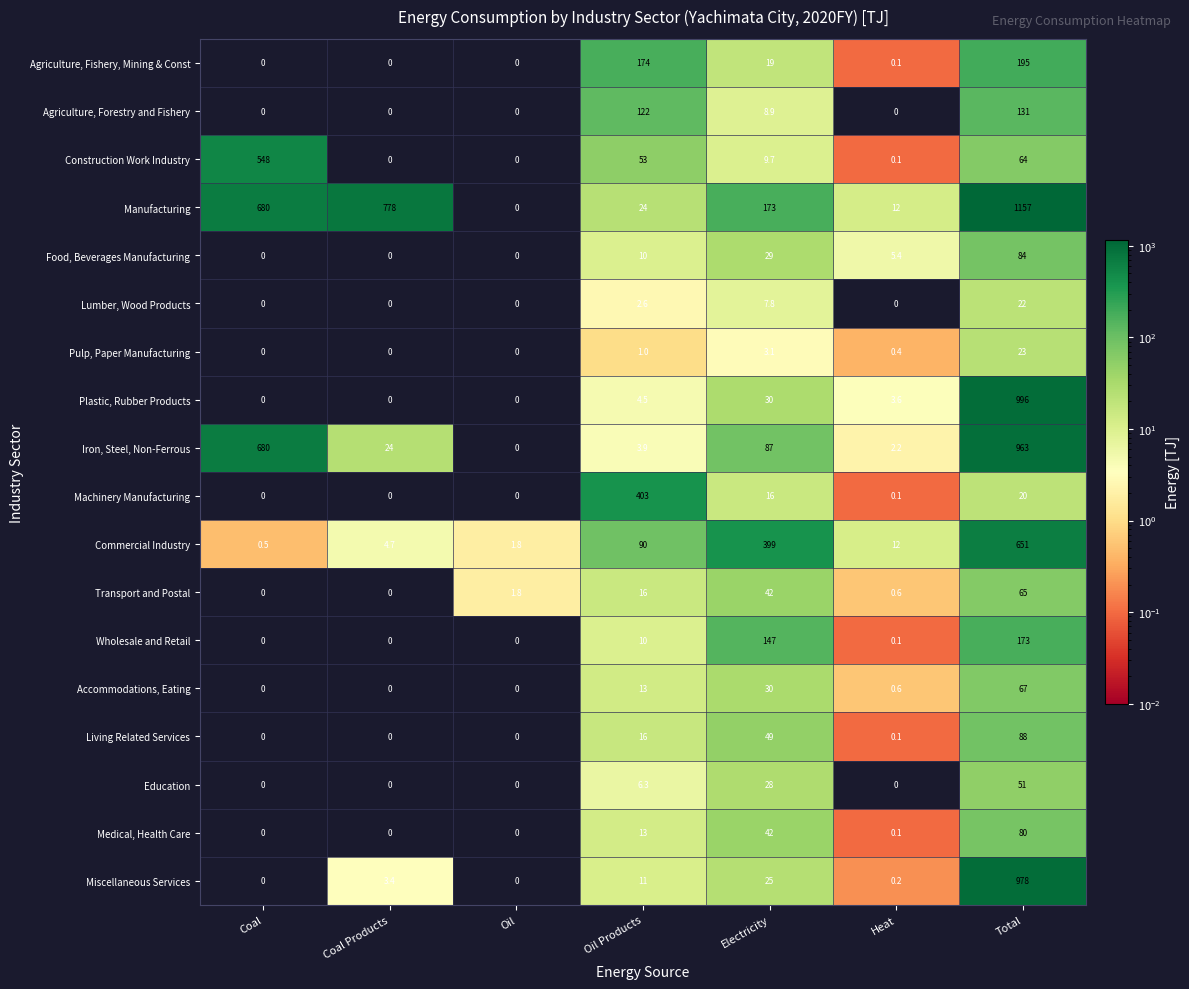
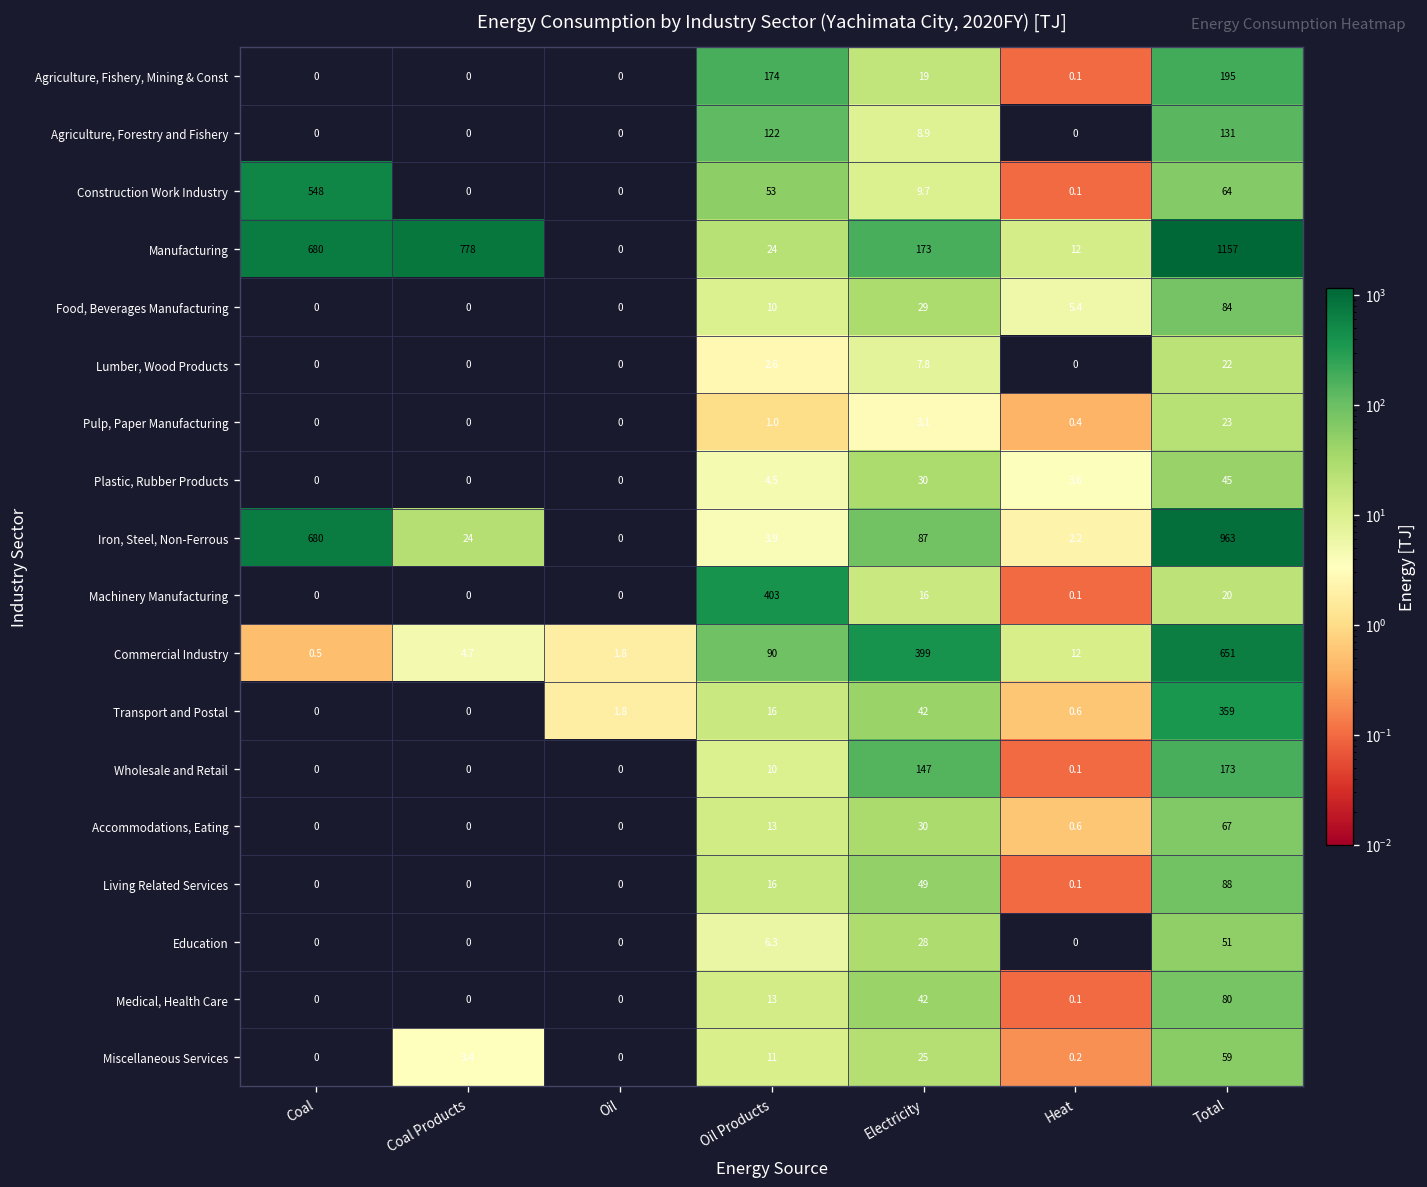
  {
    "Agriculture, Fishery, Mining & Const": {
      "Coal": 0,
      "Coal Products": 0,
      "Oil": 0,
      "Oil Products": 174,
      "Electricity": 19,
      "Heat": 0.1,
      "Total": 195
    },
    "Agriculture, Forestry and Fishery": {
      "Coal": 0,
      "Coal Products": 0,
      "Oil": 0,
      "Oil Products": 122,
      "Electricity": 8.9,
      "Heat": 0,
      "Total": 131
    },
    "Construction Work Industry": {
      "Coal": 548,
      "Coal Products": 0,
      "Oil": 0,
      "Oil Products": 53,
      "Electricity": 9.7,
      "Heat": 0.1,
      "Total": 64
    },
    "Manufacturing": {
      "Coal": 680,
      "Coal Products": 778,
      "Oil": 0,
      "Oil Products": 24,
      "Electricity": 173,
      "Heat": 12,
      "Total": 1157
    },
    "Food, Beverages Manufacturing": {
      "Coal": 0,
      "Coal Products": 0,
      "Oil": 0,
      "Oil Products": 10,
      "Electricity": 29,
      "Heat": 5.4,
      "Total": 84
    },
    "Lumber, Wood Products": {
      "Coal": 0,
      "Coal Products": 0,
      "Oil": 0,
      "Oil Products": 2.6,
      "Electricity": 7.8,
      "Heat": 0,
      "Total": 22
    },
    "Pulp, Paper Manufacturing": {
      "Coal": 0,
      "Coal Products": 0,
      "Oil": 0,
      "Oil Products": 1.0,
      "Electricity": 3.1,
      "Heat": 0.4,
      "Total": 23
    },
    "Plastic, Rubber Products": {
      "Coal": 0,
      "Coal Products": 0,
      "Oil": 0,
      "Oil Products": 4.5,
      "Electricity": 30,
      "Heat": 3.6,
-     "Total": 996
+     "Total": 45
    },
    "Iron, Steel, Non-Ferrous": {
      "Coal": 680,
      "Coal Products": 24,
      "Oil": 0,
      "Oil Products": 3.9,
      "Electricity": 87,
      "Heat": 2.2,
      "Total": 963
    },
    "Machinery Manufacturing": {
      "Coal": 0,
      "Coal Products": 0,
      "Oil": 0,
      "Oil Products": 403,
      "Electricity": 16,
      "Heat": 0.1,
      "Total": 20
    },
    "Commercial Industry": {
      "Coal": 0.5,
      "Coal Products": 4.7,
      "Oil": 1.8,
      "Oil Products": 90,
      "Electricity": 399,
      "Heat": 12,
      "Total": 651
    },
    "Transport and Postal": {
      "Coal": 0,
      "Coal Products": 0,
      "Oil": 1.8,
      "Oil Products": 16,
      "Electricity": 42,
      "Heat": 0.6,
-     "Total": 65
+     "Total": 359
    },
    "Wholesale and Retail": {
      "Coal": 0,
      "Coal Products": 0,
      "Oil": 0,
      "Oil Products": 10,
      "Electricity": 147,
      "Heat": 0.1,
      "Total": 173
    },
    "Accommodations, Eating": {
      "Coal": 0,
      "Coal Products": 0,
      "Oil": 0,
      "Oil Products": 13,
      "Electricity": 30,
      "Heat": 0.6,
      "Total": 67
    },
    "Living Related Services": {
      "Coal": 0,
      "Coal Products": 0,
      "Oil": 0,
      "Oil Products": 16,
      "Electricity": 49,
      "Heat": 0.1,
      "Total": 88
    },
    "Education": {
      "Coal": 0,
      "Coal Products": 0,
      "Oil": 0,
      "Oil Products": 6.3,
      "Electricity": 28,
      "Heat": 0,
      "Total": 51
    },
    "Medical, Health Care": {
      "Coal": 0,
      "Coal Products": 0,
      "Oil": 0,
      "Oil Products": 13,
      "Electricity": 42,
      "Heat": 0.1,
      "Total": 80
    },
    "Miscellaneous Services": {
      "Coal": 0,
      "Coal Products": 3.4,
      "Oil": 0,
      "Oil Products": 11,
      "Electricity": 25,
      "Heat": 0.2,
-     "Total": 978
+     "Total": 59
    }
  }
